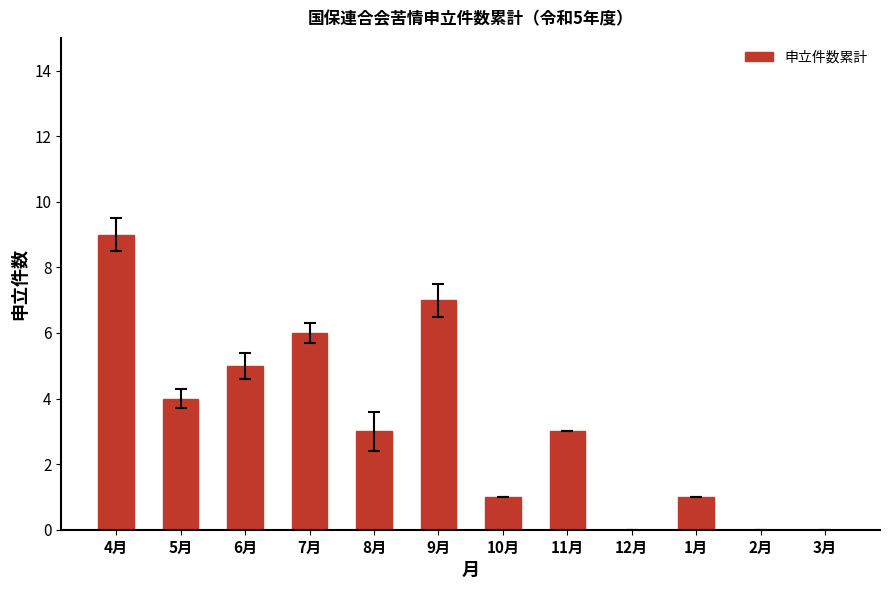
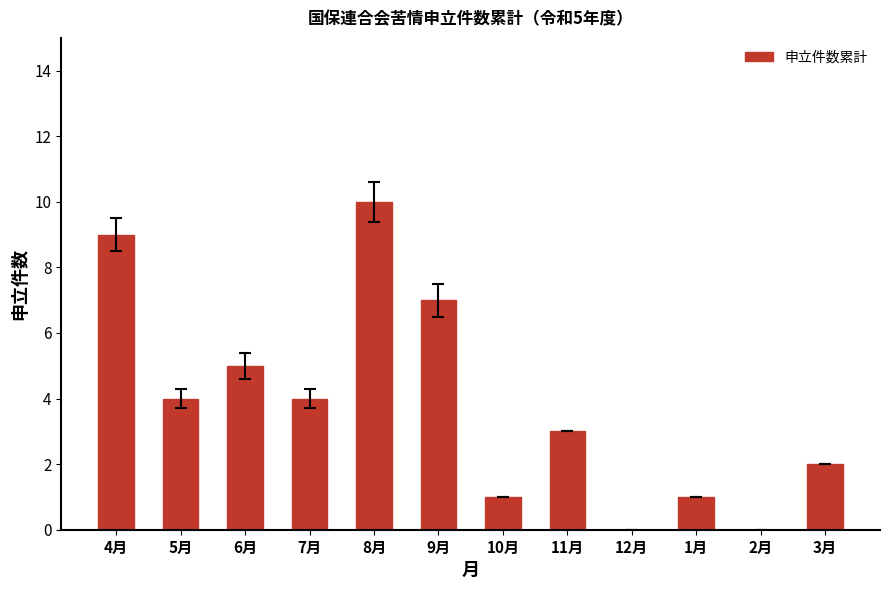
  {
    "申立件数累計": {
      "4月": 9,
      "5月": 4,
      "6月": 5,
-     "7月": 6,
-     "8月": 3,
+     "7月": 4,
+     "8月": 10,
      "9月": 7,
      "10月": 1,
      "11月": 3,
      "12月": 0,
      "1月": 1,
      "2月": 0,
-     "3月": 0
+     "3月": 2
    }
  }
